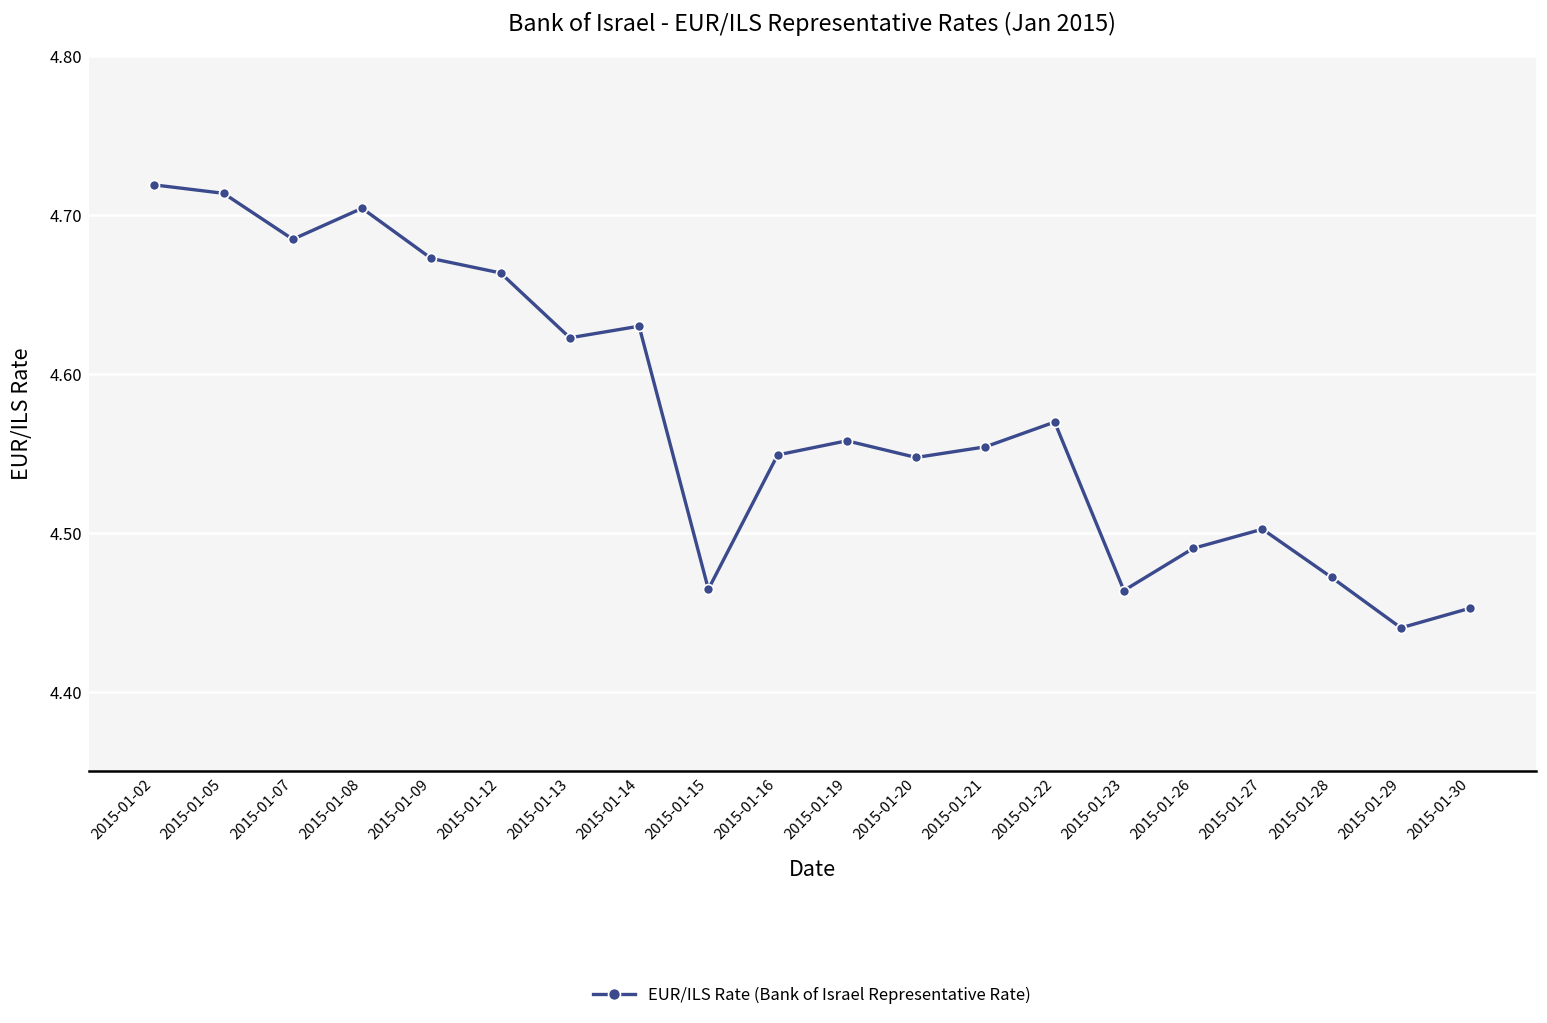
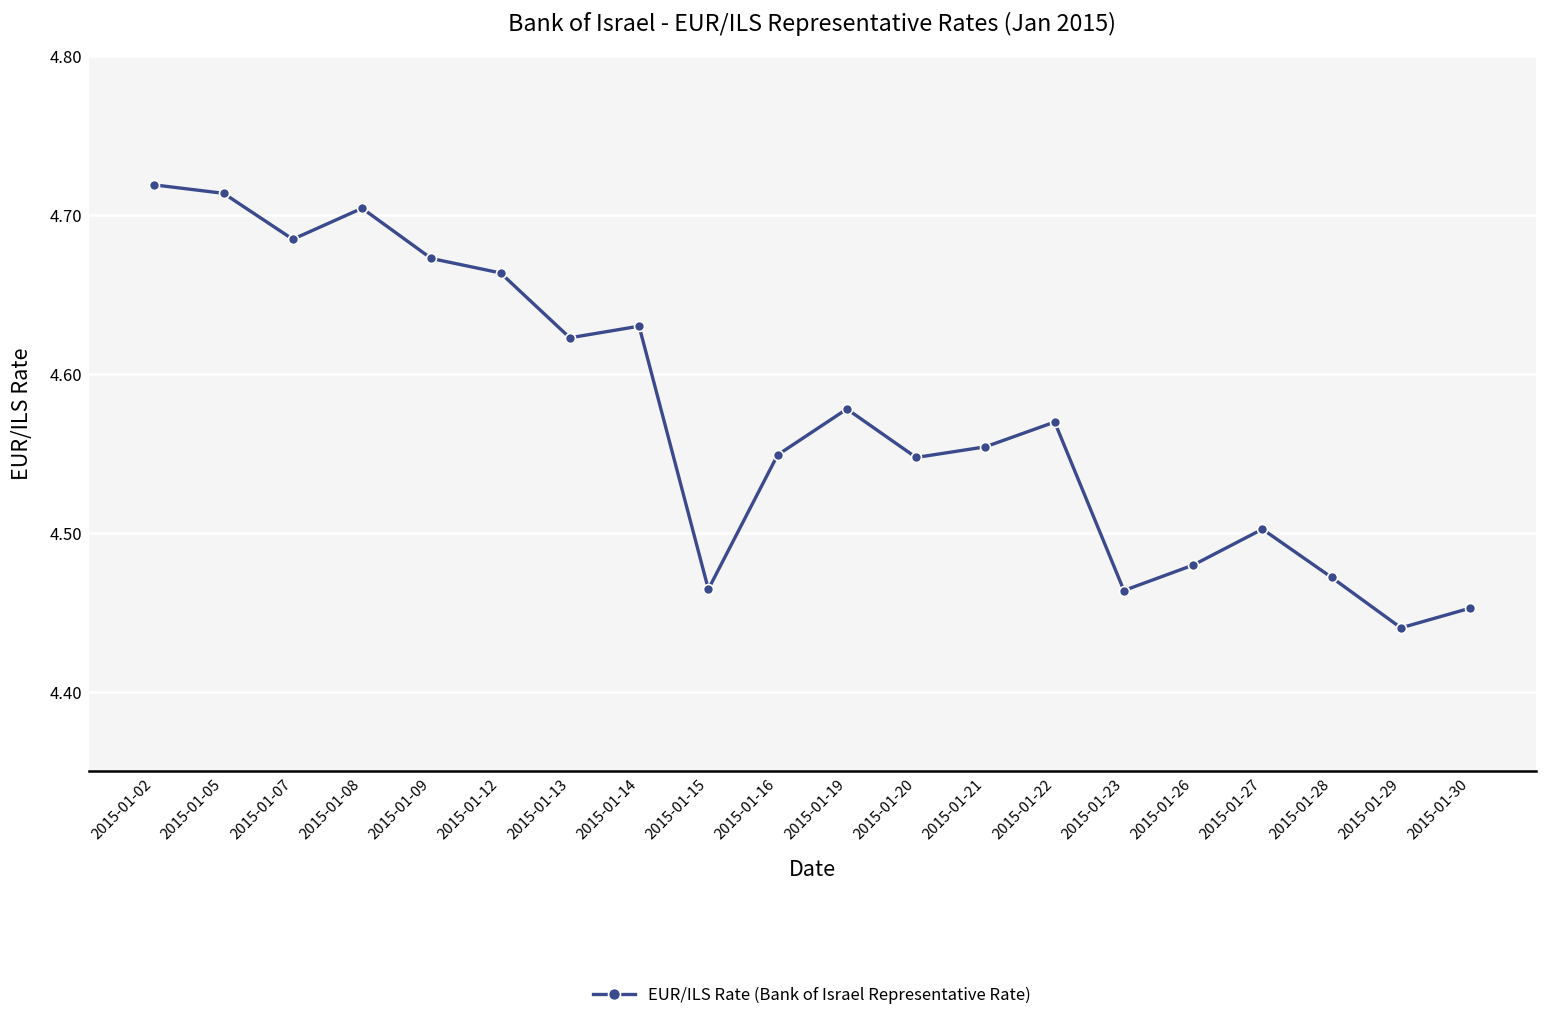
  {
    "2015-01-02": 4.719,
    "2015-01-05": 4.714,
    "2015-01-07": 4.685,
    "2015-01-08": 4.704,
    "2015-01-09": 4.673,
    "2015-01-12": 4.664,
    "2015-01-13": 4.623,
    "2015-01-14": 4.630,
    "2015-01-15": 4.465,
    "2015-01-16": 4.549,
-   "2015-01-19": 4.558,
+   "2015-01-19": 4.578,
    "2015-01-20": 4.548,
    "2015-01-21": 4.554,
    "2015-01-22": 4.570,
    "2015-01-23": 4.464,
-   "2015-01-26": 4.490,
+   "2015-01-26": 4.480,
    "2015-01-27": 4.502,
    "2015-01-28": 4.472,
    "2015-01-29": 4.440,
    "2015-01-30": 4.453
  }
